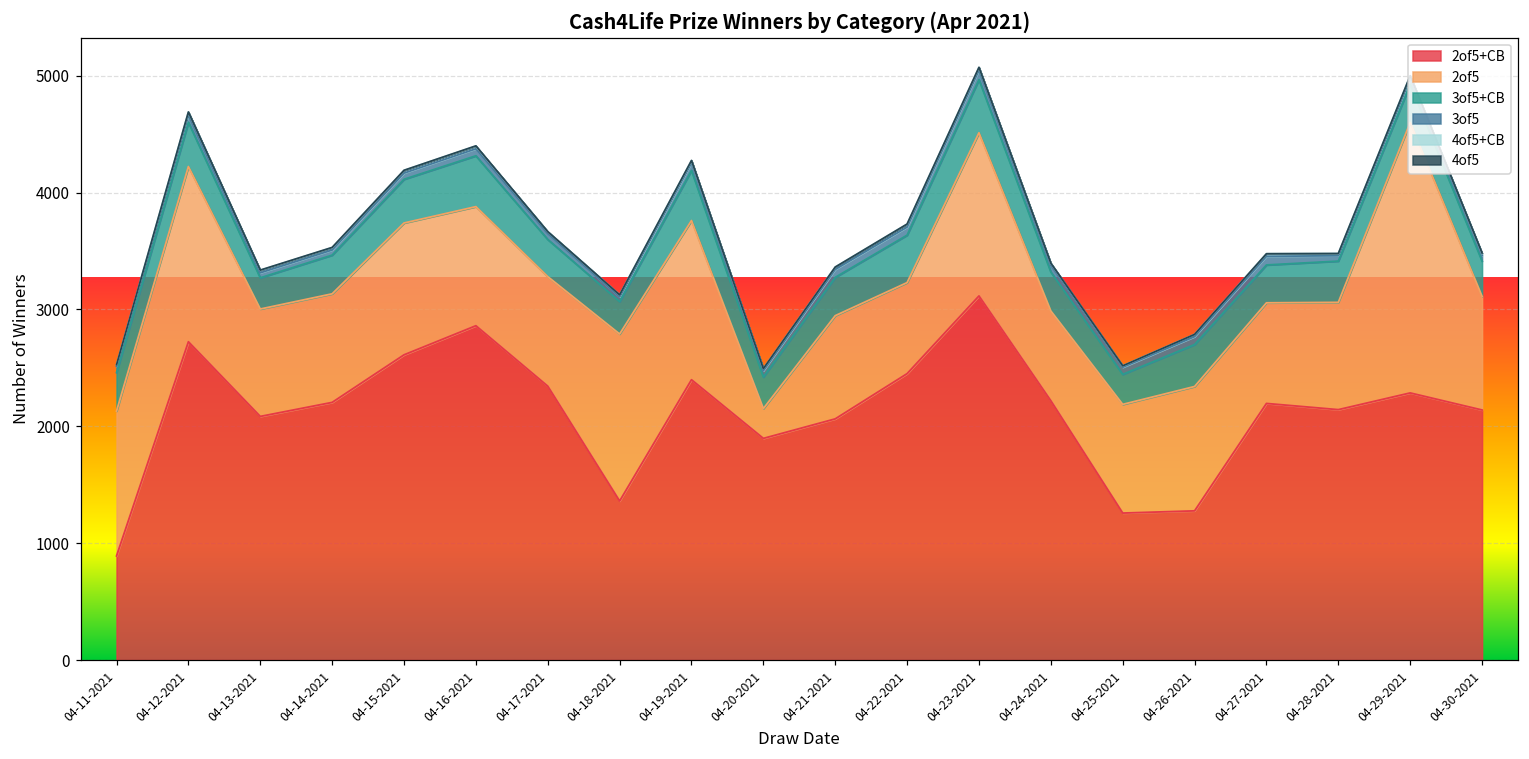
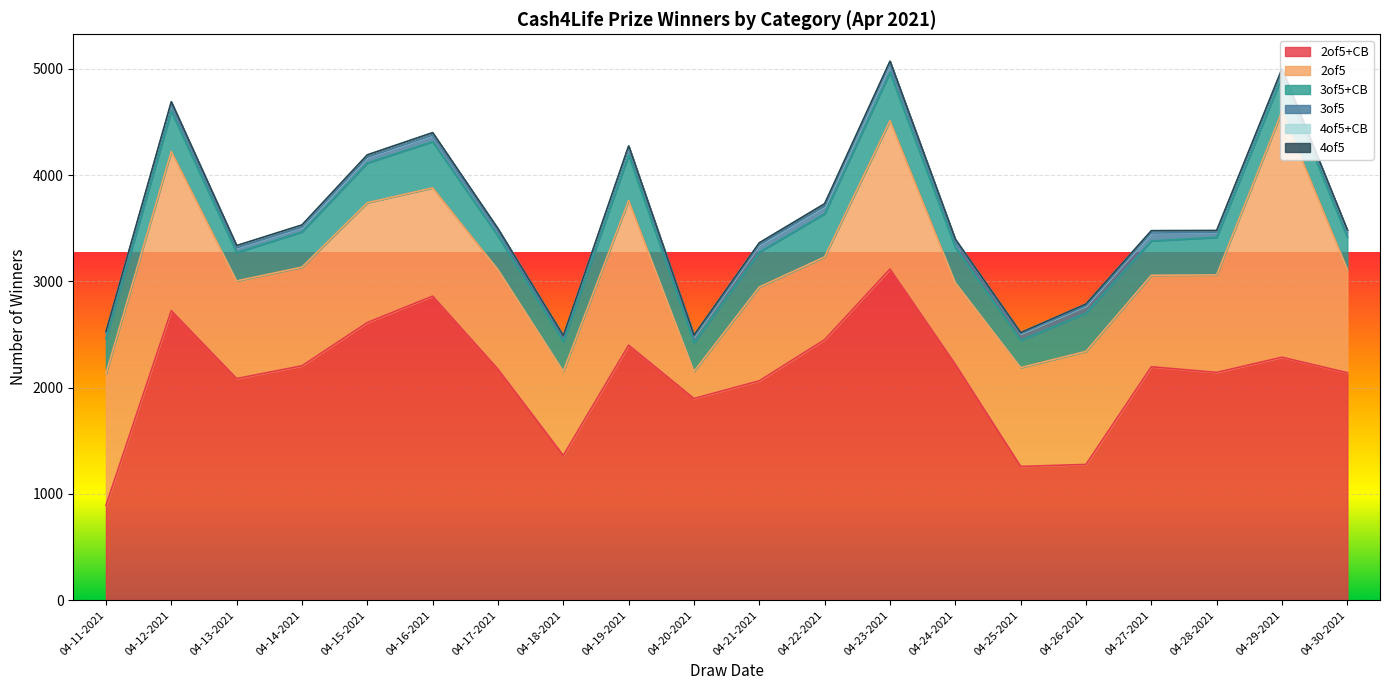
  {
    "2of5+CB": {
      "04-11-2021": 890,
      "04-12-2021": 2720,
      "04-13-2021": 2090,
      "04-14-2021": 2210,
      "04-15-2021": 2610,
      "04-16-2021": 2860,
-     "04-17-2021": 2340,
+     "04-17-2021": 2170,
      "04-18-2021": 1360,
      "04-19-2021": 2400,
      "04-20-2021": 1900,
      "04-21-2021": 2060,
      "04-22-2021": 2450,
      "04-23-2021": 3120,
      "04-24-2021": 2220,
      "04-25-2021": 1260,
      "04-26-2021": 1280,
      "04-27-2021": 2200,
      "04-28-2021": 2140,
      "04-29-2021": 2290,
      "04-30-2021": 2140
    },
    "2of5": {
      "04-11-2021": 1240,
      "04-12-2021": 1500,
      "04-13-2021": 920,
      "04-14-2021": 930,
      "04-15-2021": 1130,
      "04-16-2021": 1020,
      "04-17-2021": 940,
-     "04-18-2021": 1430,
+     "04-18-2021": 790,
      "04-19-2021": 1360,
      "04-20-2021": 260,
      "04-21-2021": 880,
      "04-22-2021": 780,
      "04-23-2021": 1400,
      "04-24-2021": 770,
      "04-25-2021": 930,
      "04-26-2021": 1060,
      "04-27-2021": 860,
      "04-28-2021": 920,
      "04-30-2021": 970
    }
  }
